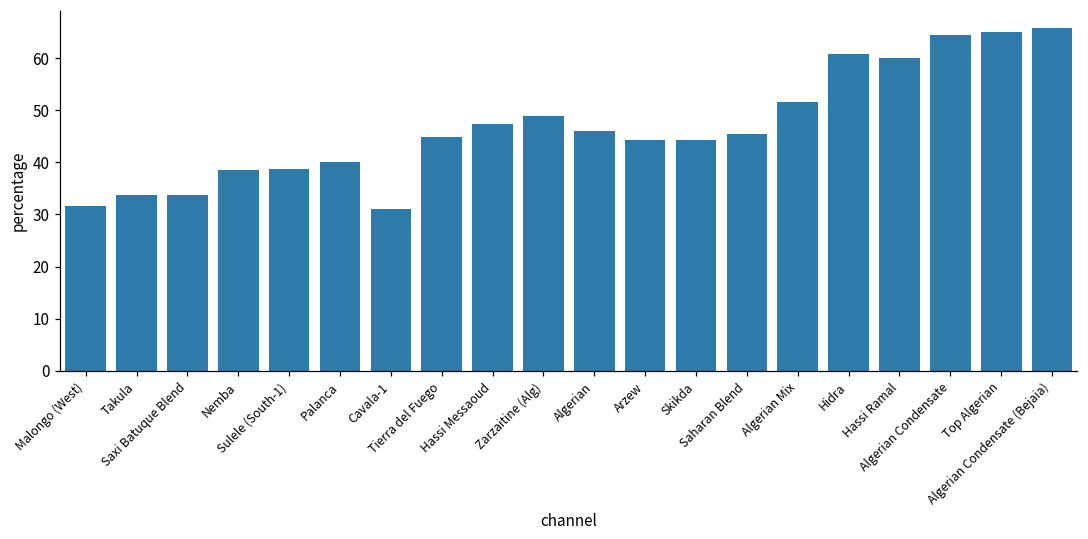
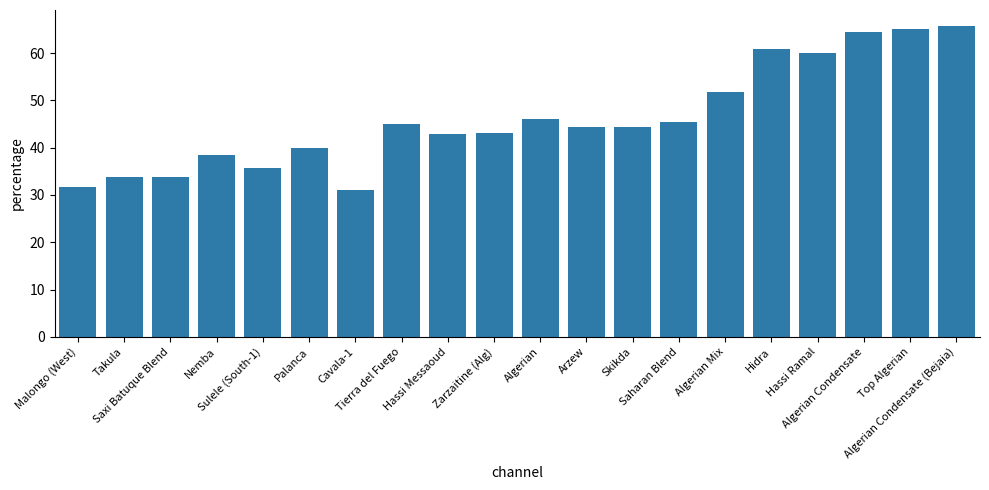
  {
    "Malongo (West)": 32,
    "Takula": 34,
    "Saxi Batuque Blend": 34,
    "Nemba": 39,
-   "Sulele (South-1)": 39,
+   "Sulele (South-1)": 36,
    "Palanca": 40,
    "Cavala-1": 31,
    "Tierra del Fuego": 45,
-   "Hassi Messaoud": 47,
-   "Zarzaitine (Alg)": 49,
+   "Hassi Messaoud": 43,
+   "Zarzaitine (Alg)": 43,
    "Algerian": 46,
    "Arzew": 44,
    "Skikda": 44,
    "Saharan Blend": 46,
    "Algerian Mix": 52,
    "Hidra": 61,
    "Hassi Ramal": 60,
    "Algerian Condensate": 65,
    "Top Algerian": 65,
    "Algerian Condensate (Bejaia)": 66
  }
